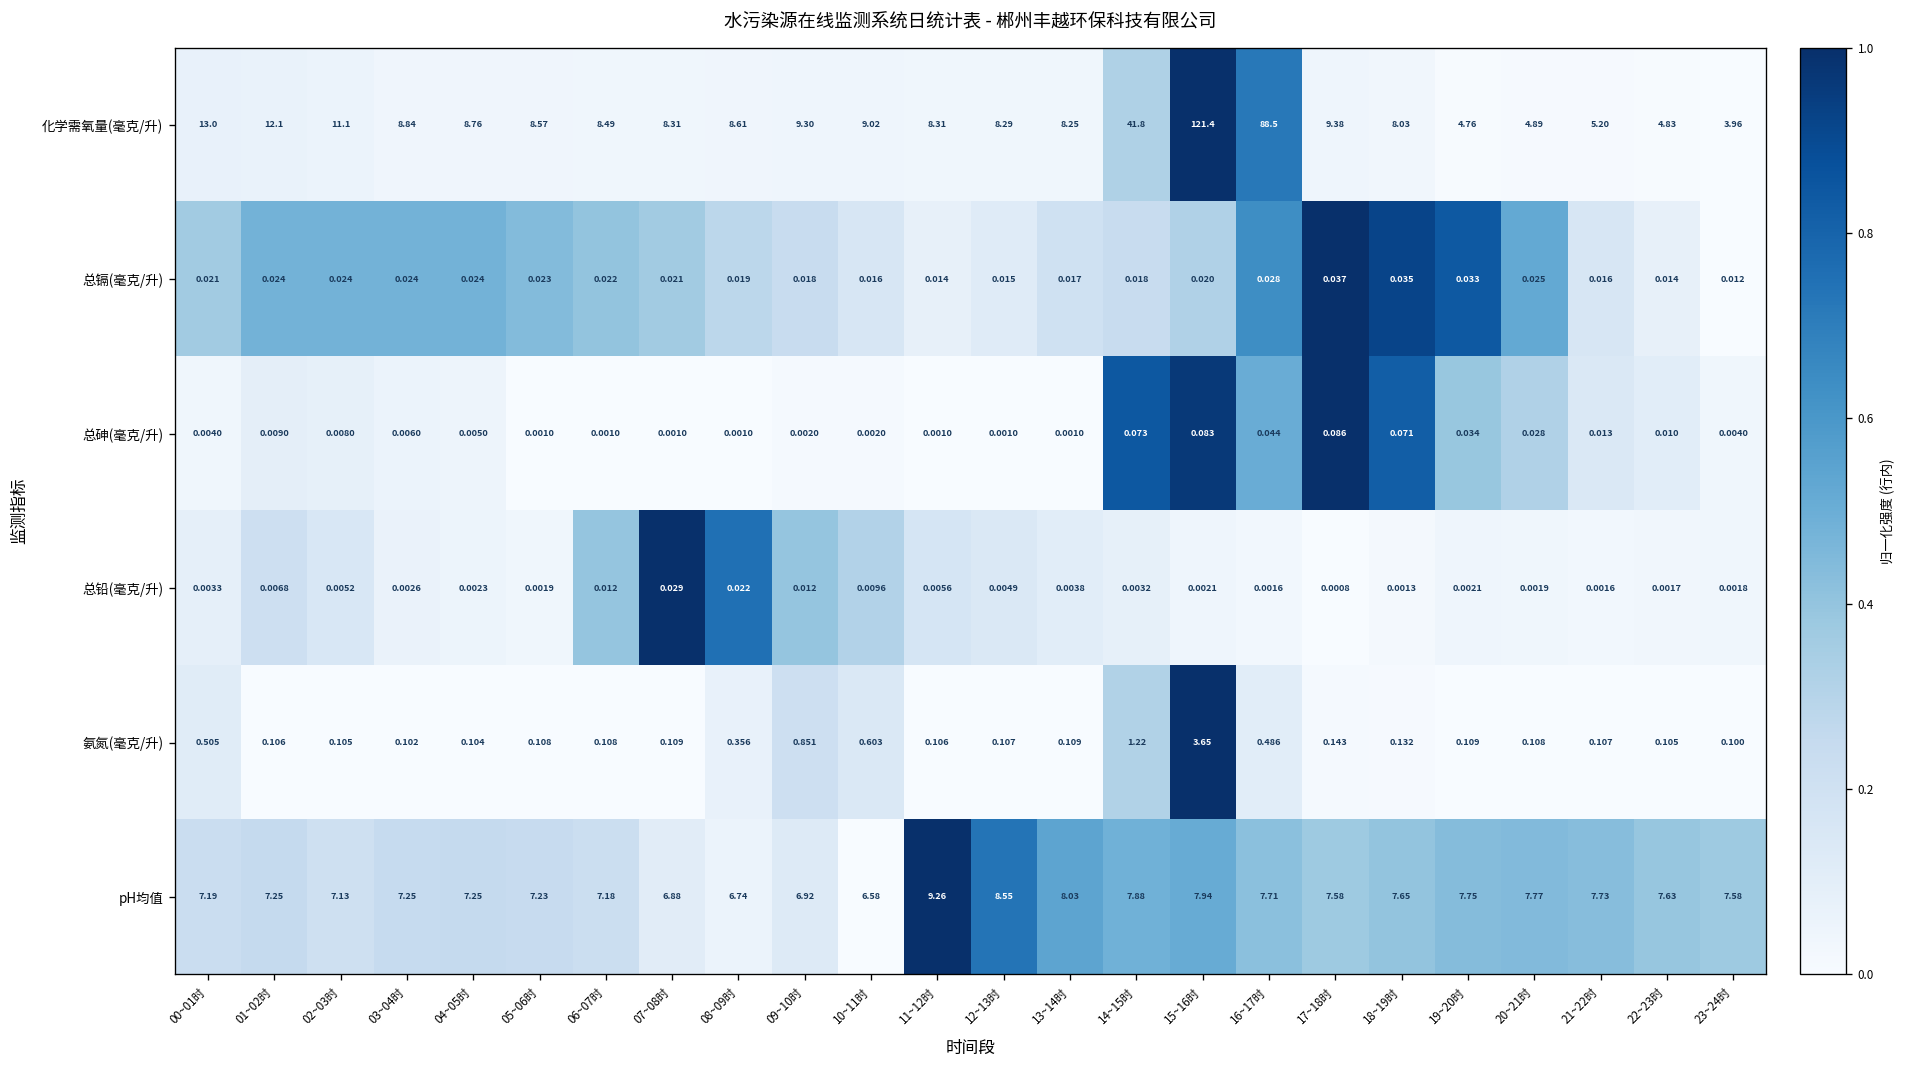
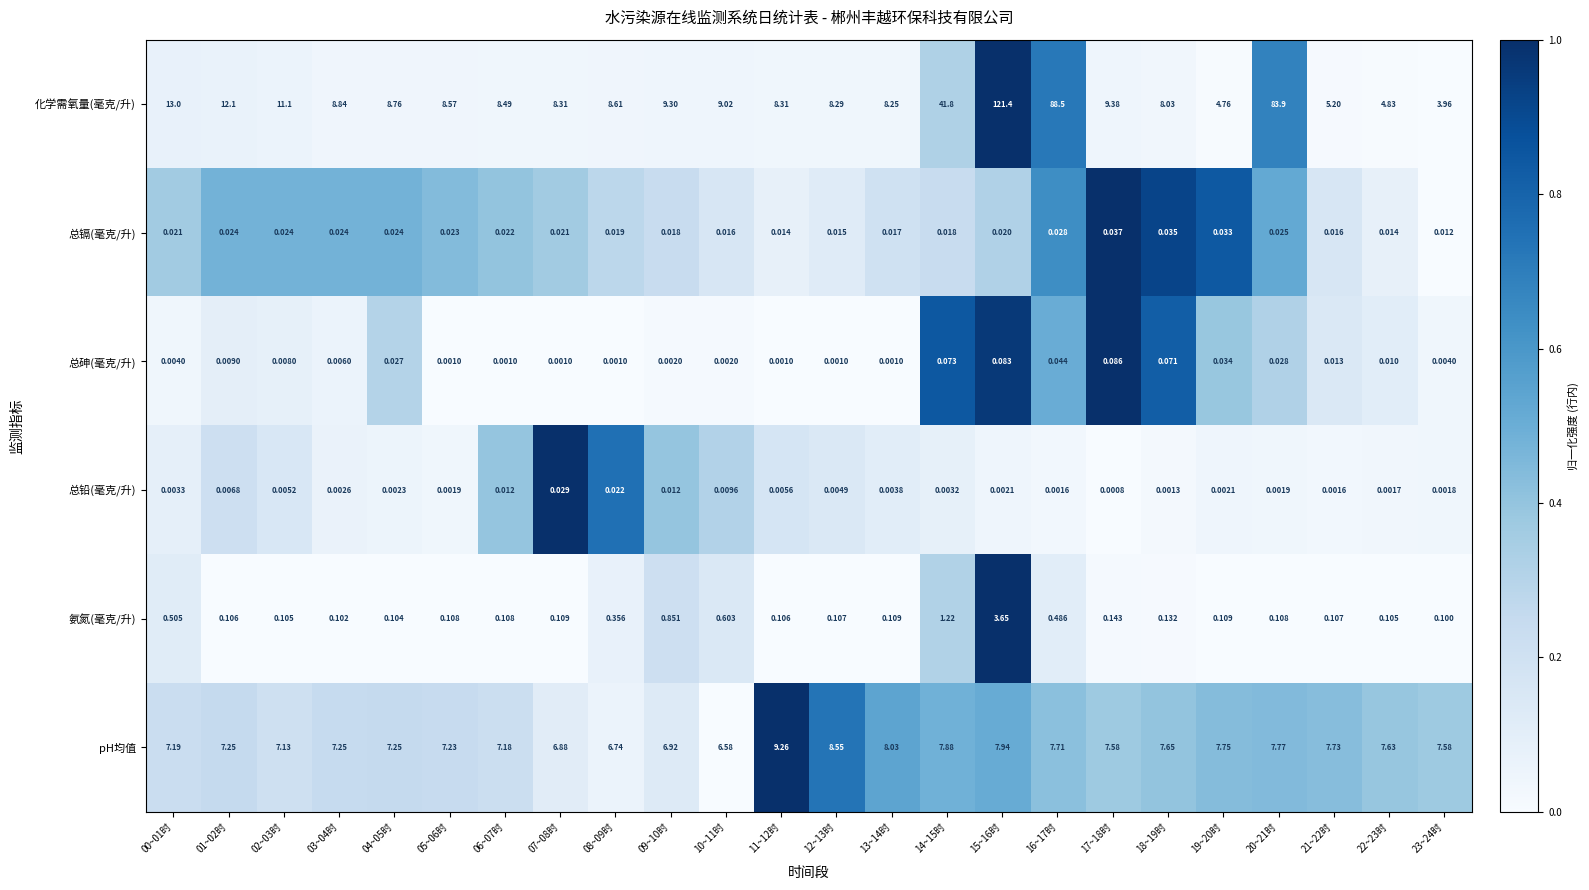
  {
    "化学需氧量(毫克/升)": {
      "00~01时": 13.0,
      "01~02时": 12.1,
      "02~03时": 11.1,
      "03~04时": 8.84,
      "04~05时": 8.76,
      "05~06时": 8.57,
      "06~07时": 8.49,
      "07~08时": 8.31,
      "08~09时": 8.61,
      "09~10时": 9.30,
      "10~11时": 9.02,
      "11~12时": 8.31,
      "12~13时": 8.29,
      "13~14时": 8.25,
      "14~15时": 41.8,
      "15~16时": 121.4,
      "16~17时": 88.5,
      "17~18时": 9.38,
      "18~19时": 8.03,
      "19~20时": 4.76,
-     "20~21时": 4.89,
+     "20~21时": 83.9,
      "21~22时": 5.20,
      "22~23时": 4.83,
      "23~24时": 3.96
    },
    "总镉(毫克/升)": {
      "00~01时": 0.021,
      "01~02时": 0.024,
      "02~03时": 0.024,
      "03~04时": 0.024,
      "04~05时": 0.024,
      "05~06时": 0.023,
      "06~07时": 0.022,
      "07~08时": 0.021,
      "08~09时": 0.019,
      "09~10时": 0.018,
      "10~11时": 0.016,
      "11~12时": 0.014,
      "12~13时": 0.015,
      "13~14时": 0.017,
      "14~15时": 0.018,
      "15~16时": 0.020,
      "16~17时": 0.028,
      "17~18时": 0.037,
      "18~19时": 0.035,
      "19~20时": 0.033,
      "20~21时": 0.025,
      "21~22时": 0.016,
      "22~23时": 0.014,
      "23~24时": 0.012
    },
    "总砷(毫克/升)": {
      "00~01时": 0.0040,
      "01~02时": 0.0090,
      "02~03时": 0.0080,
      "03~04时": 0.0060,
-     "04~05时": 0.0050,
+     "04~05时": 0.027,
      "05~06时": 0.0010,
      "06~07时": 0.0010,
      "07~08时": 0.0010,
      "08~09时": 0.0010,
      "09~10时": 0.0020,
      "10~11时": 0.0020,
      "11~12时": 0.0010,
      "12~13时": 0.0010,
      "13~14时": 0.0010,
      "14~15时": 0.073,
      "15~16时": 0.083,
      "16~17时": 0.044,
      "17~18时": 0.086,
      "18~19时": 0.071,
      "19~20时": 0.034,
      "20~21时": 0.028,
      "21~22时": 0.013,
      "22~23时": 0.010,
      "23~24时": 0.0040
    },
    "总铅(毫克/升)": {
      "00~01时": 0.0033,
      "01~02时": 0.0068,
      "02~03时": 0.0052,
      "03~04时": 0.0026,
      "04~05时": 0.0023,
      "05~06时": 0.0019,
      "06~07时": 0.012,
      "07~08时": 0.029,
      "08~09时": 0.022,
      "09~10时": 0.012,
      "10~11时": 0.0096,
      "11~12时": 0.0056,
      "12~13时": 0.0049,
      "13~14时": 0.0038,
      "14~15时": 0.0032,
      "15~16时": 0.0021,
      "16~17时": 0.0016,
      "17~18时": 0.0008,
      "18~19时": 0.0013,
      "19~20时": 0.0021,
      "20~21时": 0.0019,
      "21~22时": 0.0016,
      "22~23时": 0.0017,
      "23~24时": 0.0018
    },
    "氨氮(毫克/升)": {
      "00~01时": 0.505,
      "01~02时": 0.106,
      "02~03时": 0.105,
      "03~04时": 0.102,
      "04~05时": 0.104,
      "05~06时": 0.108,
      "06~07时": 0.108,
      "07~08时": 0.109,
      "08~09时": 0.356,
      "09~10时": 0.851,
      "10~11时": 0.603,
      "11~12时": 0.106,
      "12~13时": 0.107,
      "13~14时": 0.109,
      "14~15时": 1.22,
      "15~16时": 3.65,
      "16~17时": 0.486,
      "17~18时": 0.143,
      "18~19时": 0.132,
      "19~20时": 0.109,
      "20~21时": 0.108,
      "21~22时": 0.107,
      "22~23时": 0.105,
      "23~24时": 0.100
    },
    "pH均值": {
      "00~01时": 7.19,
      "01~02时": 7.25,
      "02~03时": 7.13,
      "03~04时": 7.25,
      "04~05时": 7.25,
      "05~06时": 7.23,
      "06~07时": 7.18,
      "07~08时": 6.88,
      "08~09时": 6.74,
      "09~10时": 6.92,
      "10~11时": 6.58,
      "11~12时": 9.26,
      "12~13时": 8.55,
      "13~14时": 8.03,
      "14~15时": 7.88,
      "15~16时": 7.94,
      "16~17时": 7.71,
      "17~18时": 7.58,
      "18~19时": 7.65,
      "19~20时": 7.75,
      "20~21时": 7.77,
      "21~22时": 7.73,
      "22~23时": 7.63,
      "23~24时": 7.58
    }
  }
